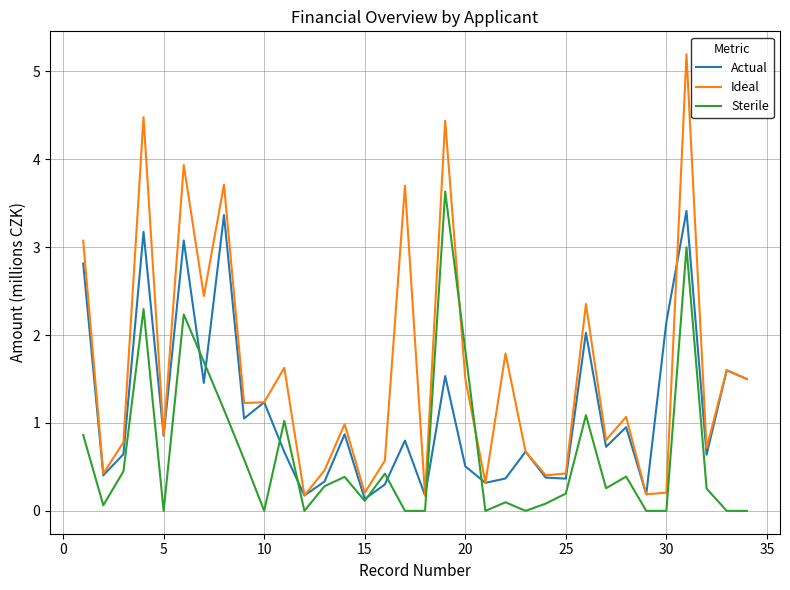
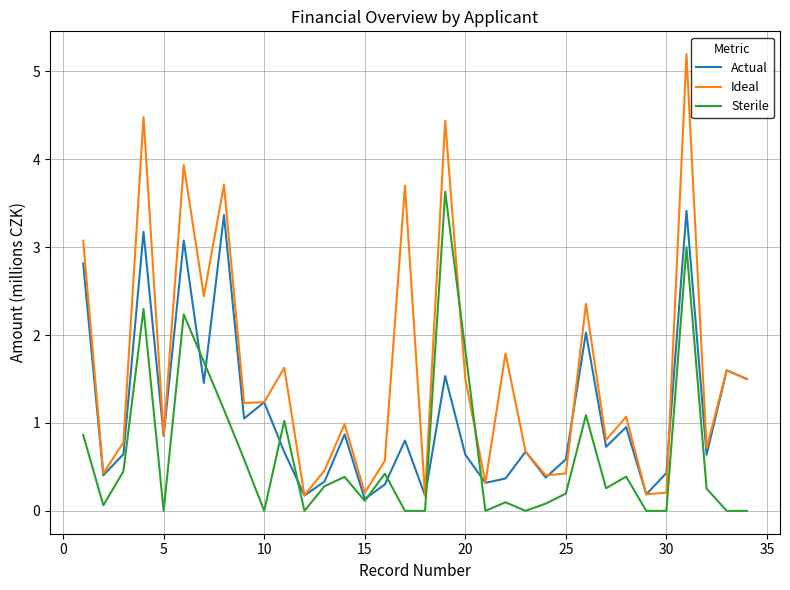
  {
    "Actual": {
-     "20": 0.5,
-     "25": 0.4,
-     "30": 2.2
+     "20": 0.6,
+     "25": 0.6,
+     "30": 0.4
    },
    "Ideal": {
      "15": 0.2,
      "20": 1.5,
      "25": 0.4,
      "30": 0.2
    },
    "Sterile": {
      "5": 0.0,
      "10": 0.0,
      "20": 1.8,
      "25": 0.2,
      "30": 0.0
    }
  }
